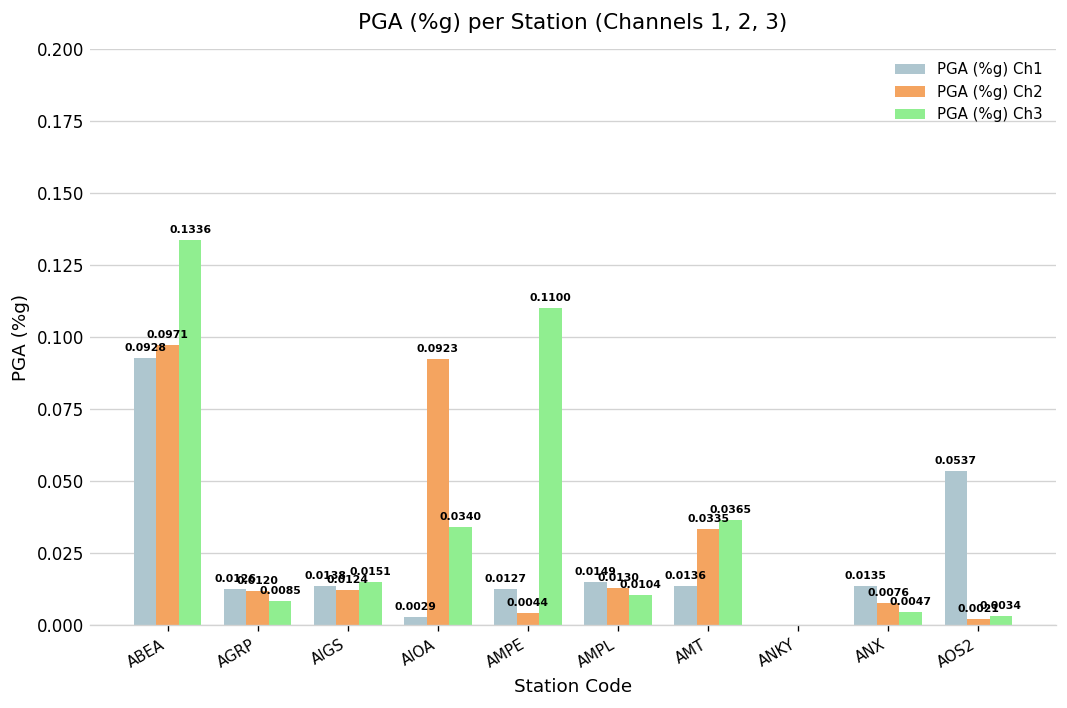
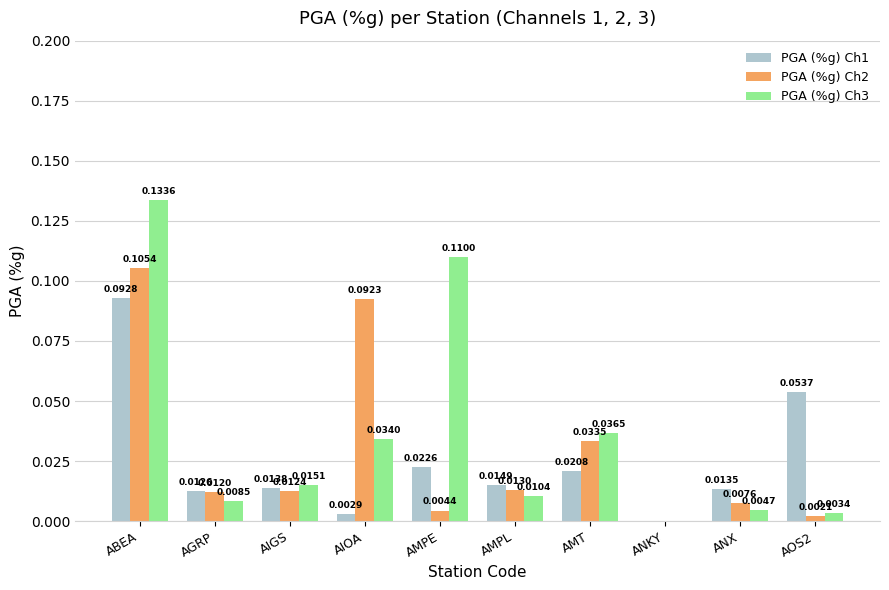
  {
    "PGA (%g) Ch1": {
      "ABEA": 0.0928,
      "AIOA": 0.0029,
-     "AMPE": 0.0127,
-     "AMT": 0.0136,
+     "AMPE": 0.0226,
+     "AMT": 0.0208,
      "ANX": 0.0135,
      "AOS2": 0.0537
    },
    "PGA (%g) Ch2": {
-     "ABEA": 0.0971,
+     "ABEA": 0.1054,
      "AIOA": 0.0923,
      "AMPE": 0.0044,
      "AMT": 0.0335,
      "ANX": 0.0076
    },
    "PGA (%g) Ch3": {
      "ABEA": 0.1336,
      "AGRP": 0.0085,
      "AIGS": 0.0151,
      "AIOA": 0.0340,
      "AMPE": 0.1100,
      "AMPL": 0.0104,
      "AMT": 0.0365,
      "ANX": 0.0047
    }
  }
